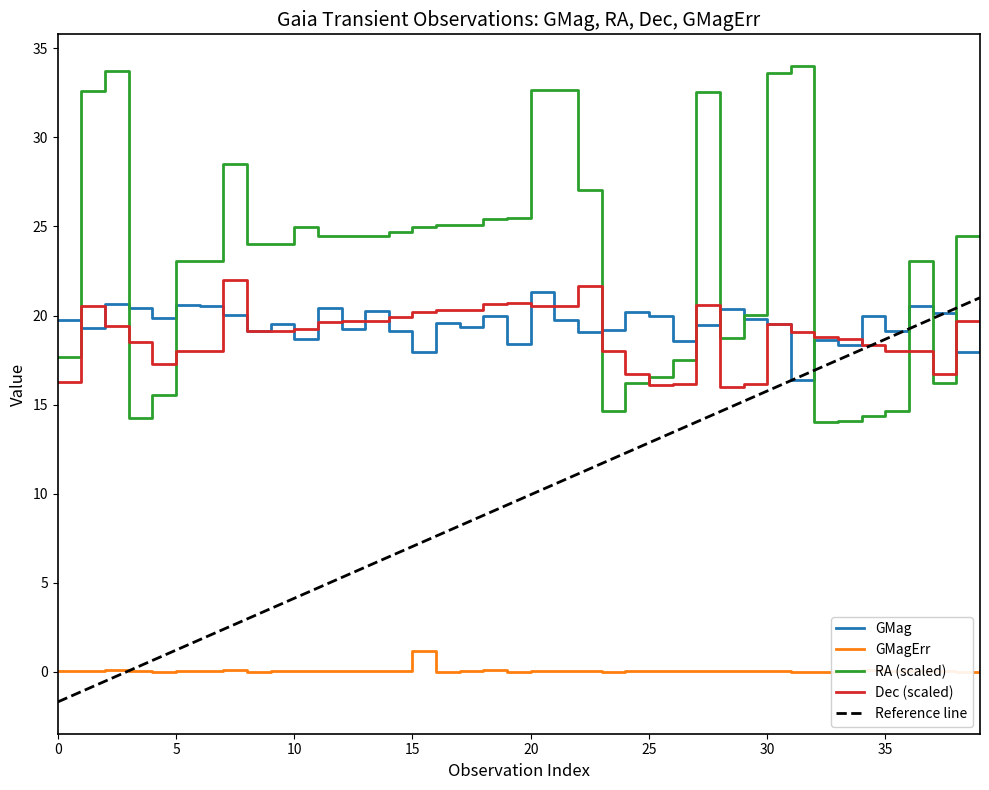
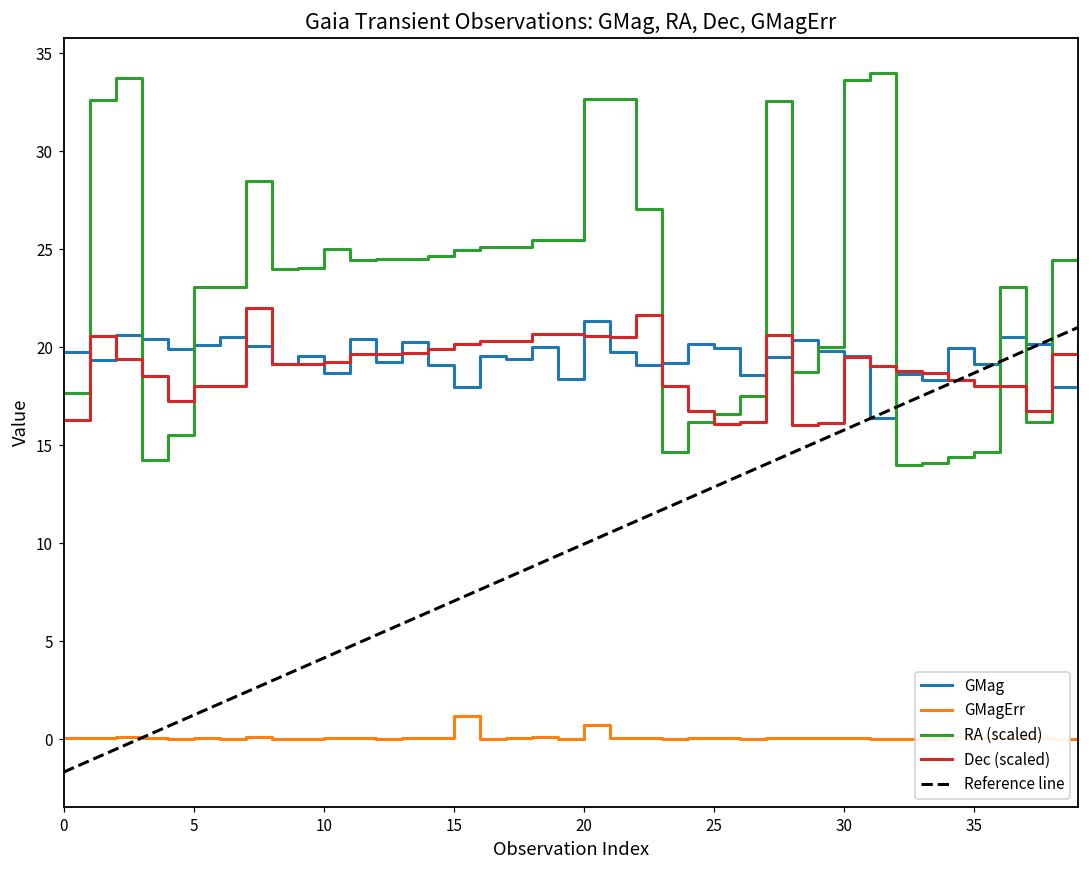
  {
    "GMag": {
      "0": 19.8,
-     "5": 20.6,
+     "5": 20.1,
      "10": 18.7,
      "15": 18.0,
      "20": 21.3,
      "25": 20.0,
      "35": 19.2
    },
    "GMagErr": {
      "0": 0.1,
      "5": 0.1,
      "10": 0.1,
      "15": 1.2,
-     "20": 0.1,
+     "20": 0.7,
      "25": 0.1,
      "30": 0.0
    },
    "RA (scaled)": {
      "0": 17.7,
      "5": 23.1,
      "10": 25.0,
      "15": 25.0,
      "20": 32.7,
      "25": 16.6,
      "30": 33.6,
      "35": 14.7
    },
    "Dec (scaled)": {
      "0": 16.3,
      "5": 18.0,
      "10": 19.2,
      "15": 20.2,
      "20": 20.5,
      "25": 16.1,
      "35": 18.0
    },
    "Reference line": {
      "0": -1.7
    }
  }
